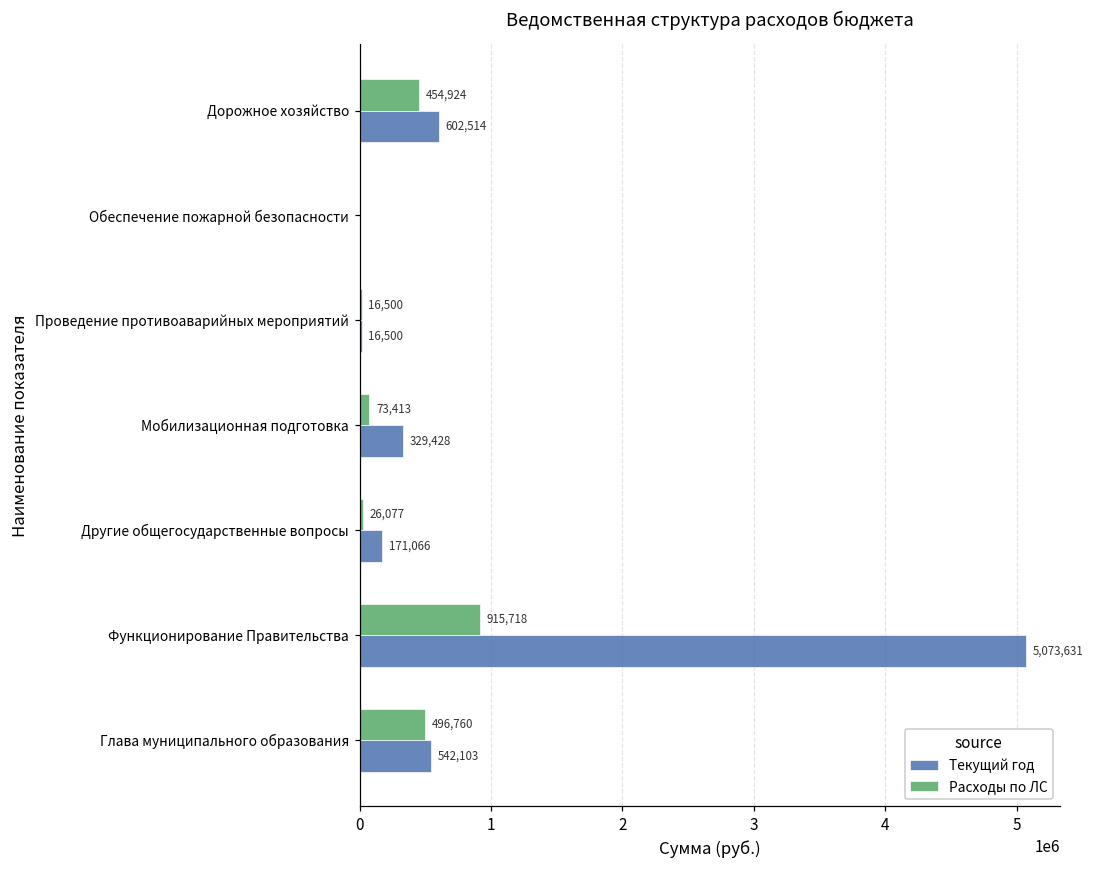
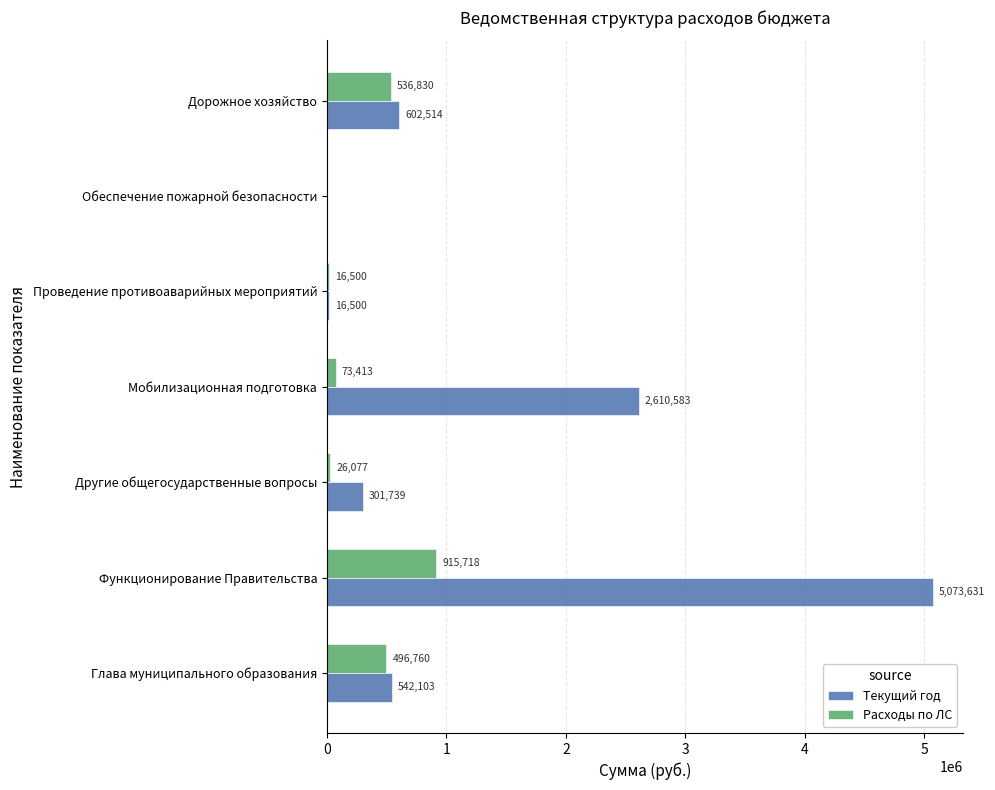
  {
    "Текущий год": {
      "Дорожное хозяйство": "602,514",
      "Проведение противоаварийных мероприятий": "16,500",
-     "Мобилизационная подготовка": "329,428",
-     "Другие общегосударственные вопросы": "171,066",
+     "Мобилизационная подготовка": "2,610,583",
+     "Другие общегосударственные вопросы": "301,739",
      "Функционирование Правительства": "5,073,631",
      "Глава муниципального образования": "542,103"
    },
    "Расходы по ЛС": {
-     "Дорожное хозяйство": "454,924",
+     "Дорожное хозяйство": "536,830",
      "Проведение противоаварийных мероприятий": "16,500",
      "Мобилизационная подготовка": "73,413",
      "Другие общегосударственные вопросы": "26,077",
      "Функционирование Правительства": "915,718",
      "Глава муниципального образования": "496,760"
    }
  }
